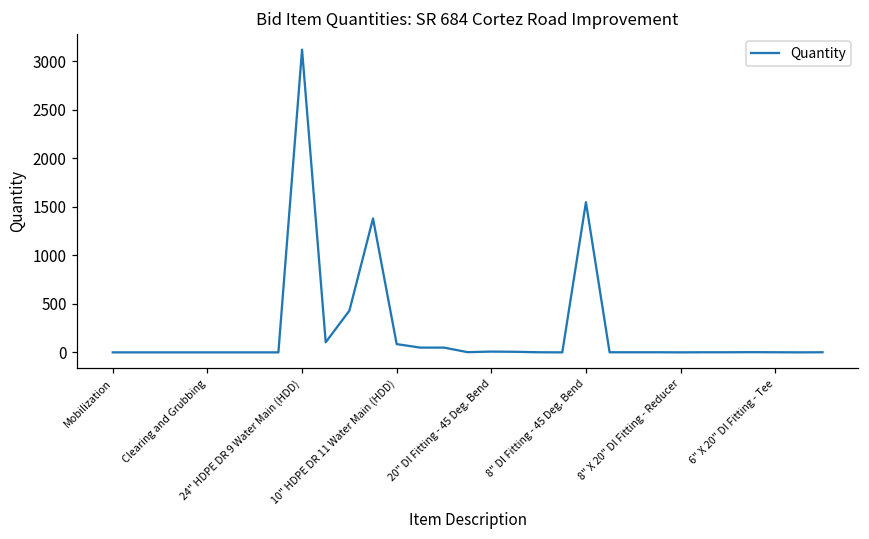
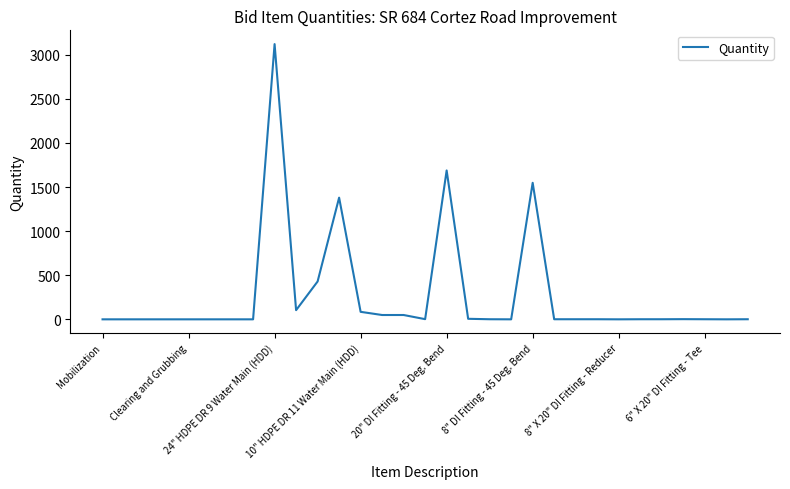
  {
    "Mobilization": 0,
    "Clearing and Grubbing": 0,
    "24\" HDPE DR 9 Water Main (HDD)": 3100,
    "10\" HDPE DR 11 Water Main (HDD)": 100,
-   "20\" DI Fitting - 45 Deg. Bend": 0,
+   "20\" DI Fitting - 45 Deg. Bend": 1700,
    "8\" DI Fitting - 45 Deg. Bend": 1500,
    "8\" X 20\" DI Fitting - Reducer": 0,
    "6\" X 20\" DI Fitting - Tee": 0
  }
